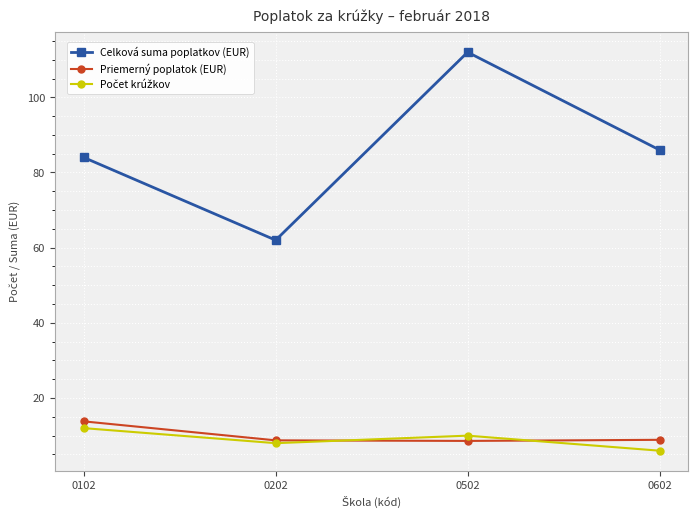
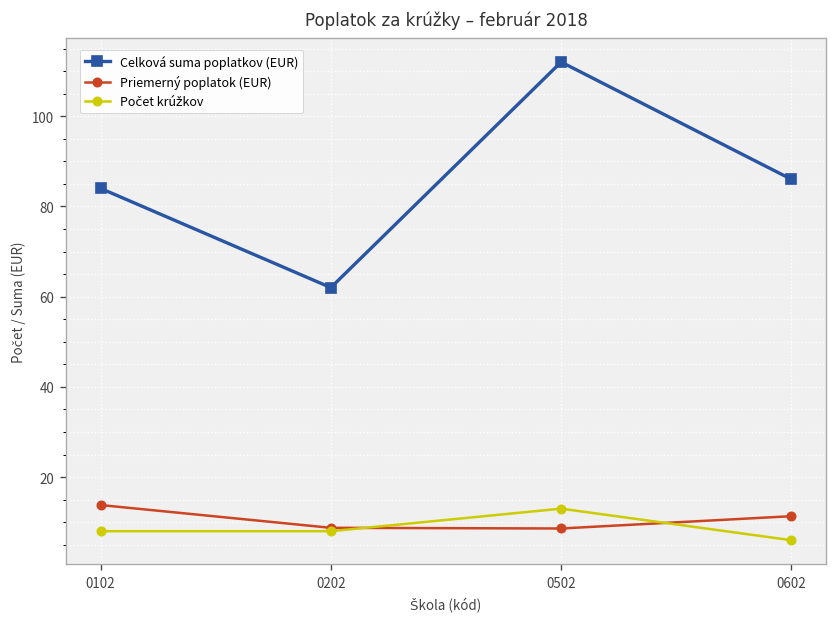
  {
    "Celková suma poplatkov (EUR)": {
      "0102": 84,
      "0202": 62,
      "0502": 112,
      "0602": 86
    },
    "Priemerný poplatok (EUR)": {
      "0102": 14,
      "0202": 9,
      "0502": 9,
-     "0602": 9
+     "0602": 11
    },
    "Počet krúžkov": {
-     "0102": 12,
+     "0102": 8,
      "0202": 8,
-     "0502": 10,
+     "0502": 13,
      "0602": 6
    }
  }
